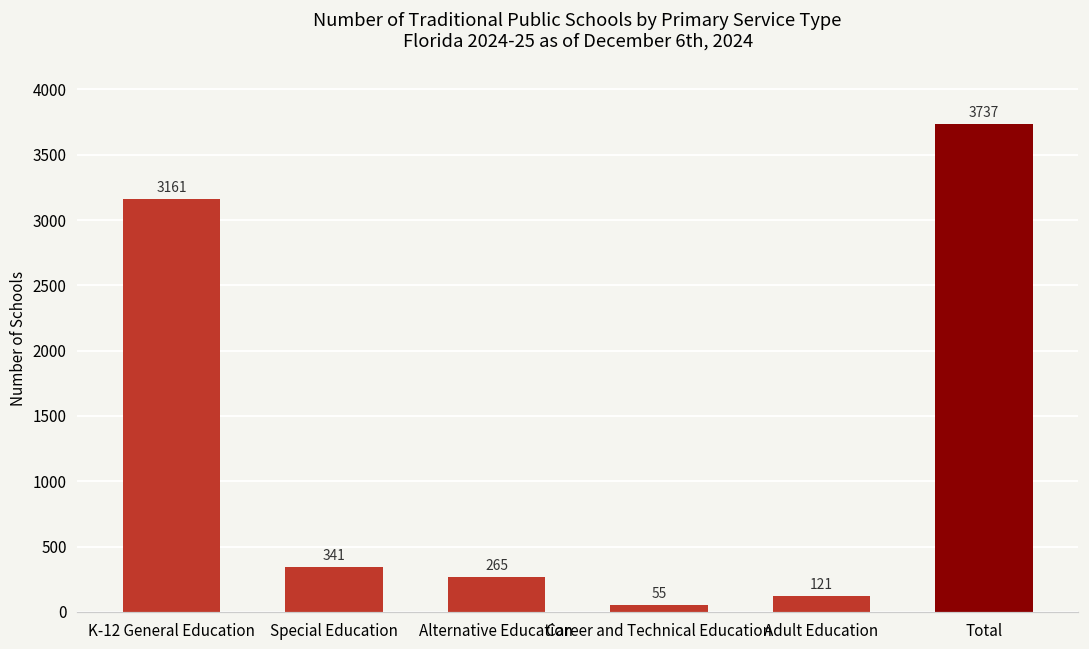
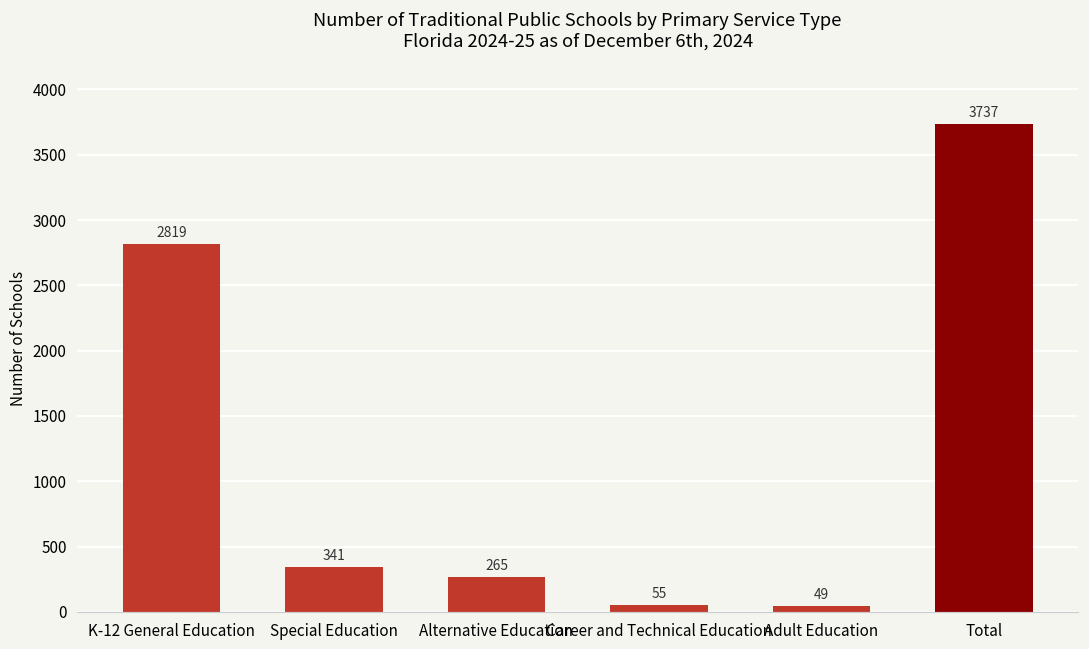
  {
-   "K-12 General Education": 3161,
+   "K-12 General Education": 2819,
    "Special Education": 341,
    "Career and Technical Education": 55,
-   "Adult Education": 121,
+   "Adult Education": 49,
    "Total": 3737
  }
